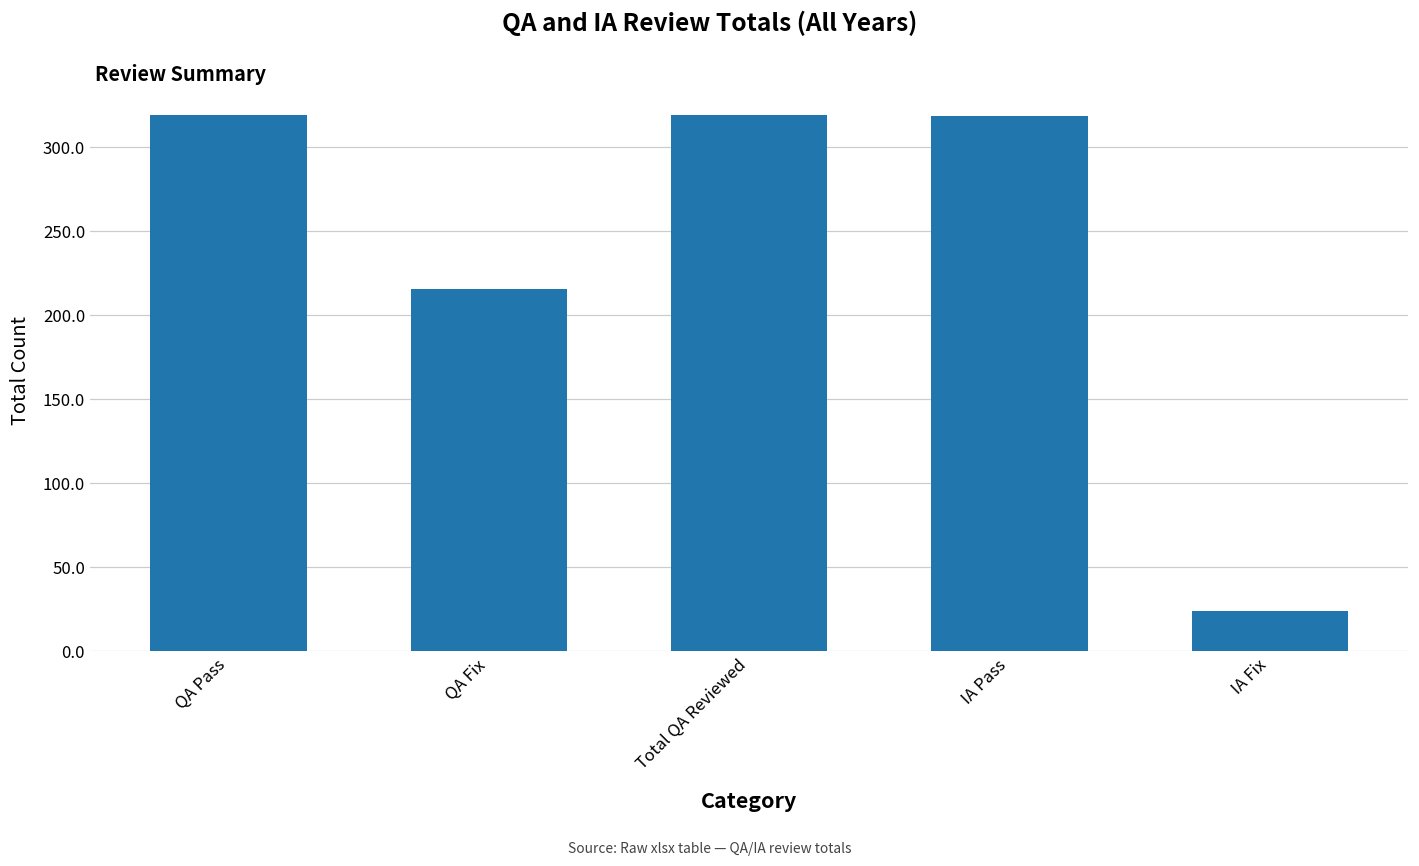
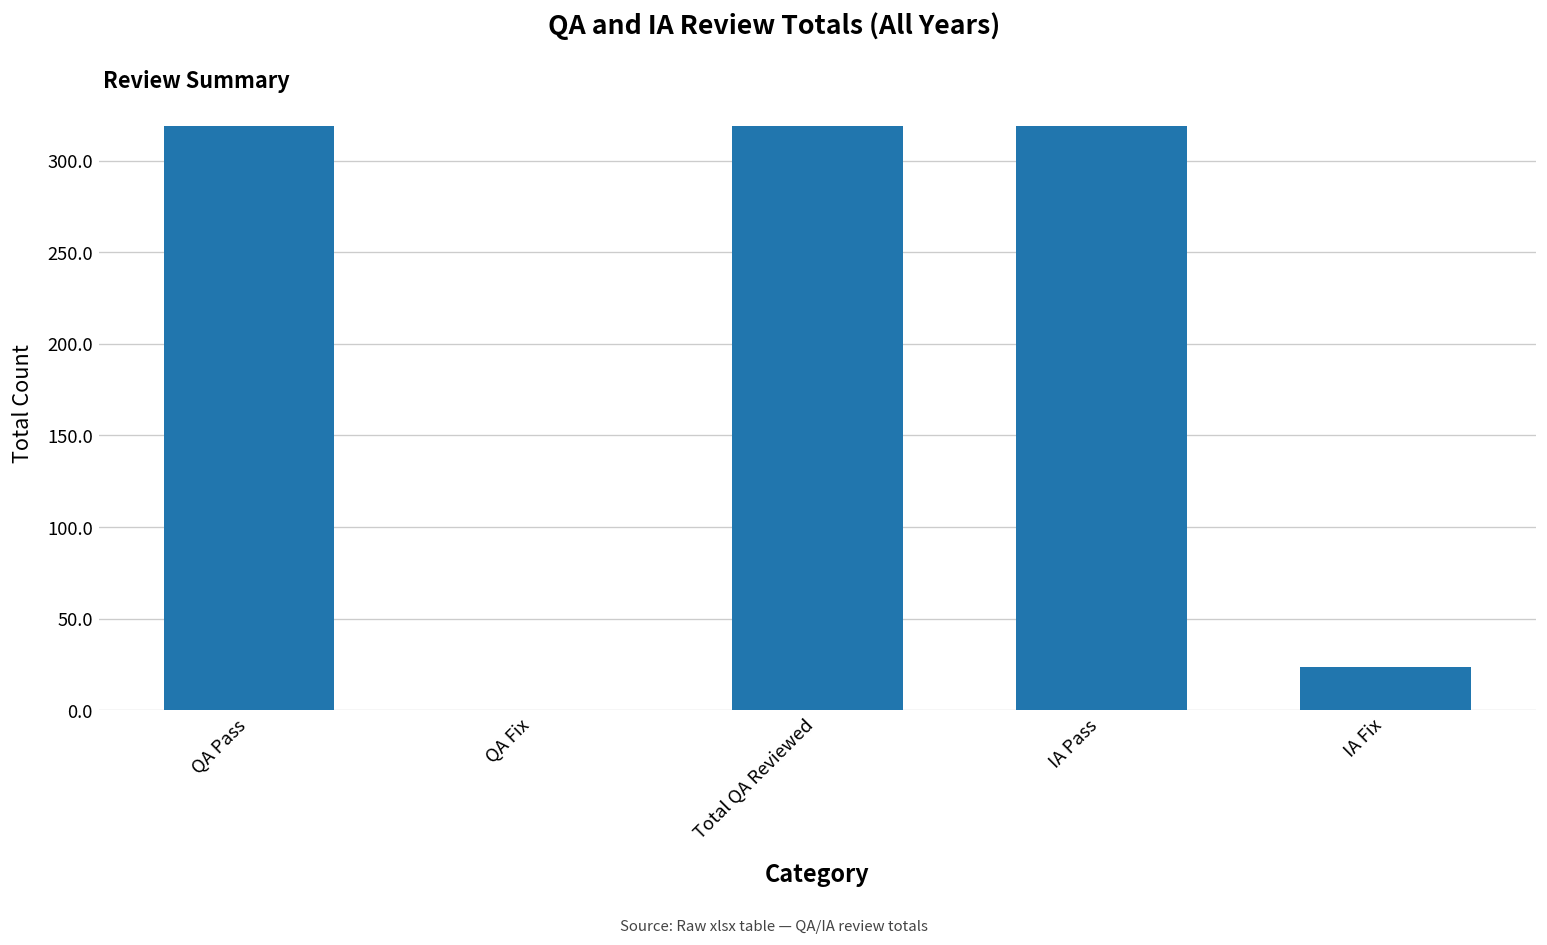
  {
    "QA Pass": 319,
-   "QA Fix": 215,
+   "QA Fix": 0,
    "Total QA Reviewed": 319,
    "IA Pass": 319,
    "IA Fix": 24
  }
